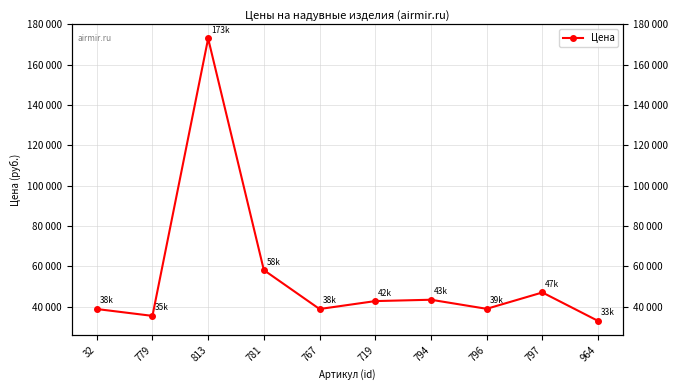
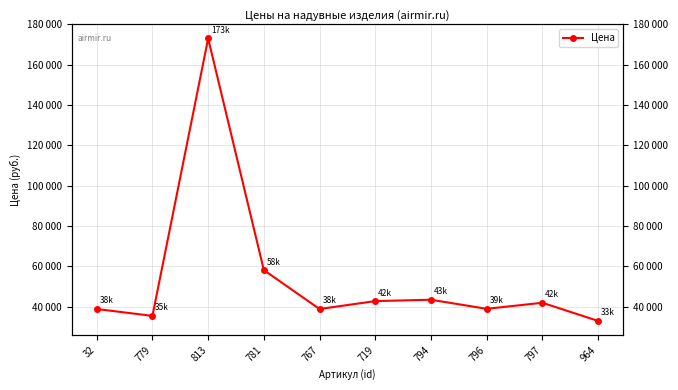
  {
    "779": "35k",
    "813": "173k",
    "781": "58k",
    "794": "43k",
    "796": "39k",
-   "797": "47k",
+   "797": "42k",
    "964": "33k"
  }
